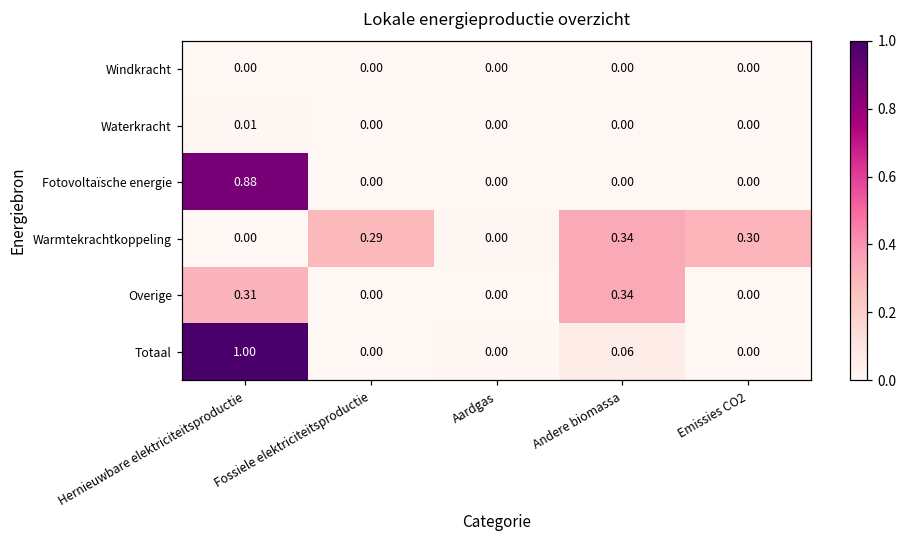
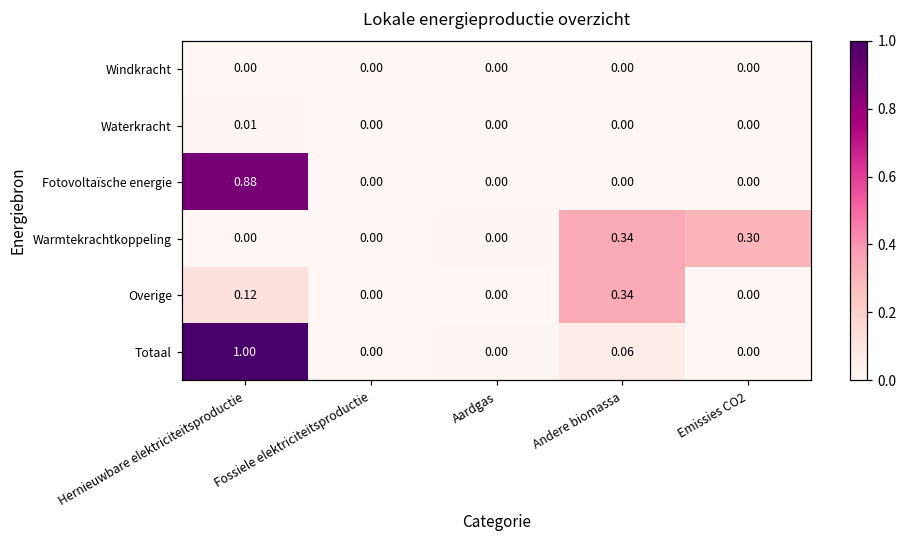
  {
    "Windkracht": {
      "Hernieuwbare elektriciteitsproductie": 0.00,
      "Fossiele elektriciteitsproductie": 0.00,
      "Aardgas": 0.00,
      "Andere biomassa": 0.00,
      "Emissies CO2": 0.00
    },
    "Waterkracht": {
      "Hernieuwbare elektriciteitsproductie": 0.01,
      "Fossiele elektriciteitsproductie": 0.00,
      "Aardgas": 0.00,
      "Andere biomassa": 0.00,
      "Emissies CO2": 0.00
    },
    "Fotovoltaïsche energie": {
      "Hernieuwbare elektriciteitsproductie": 0.88,
      "Fossiele elektriciteitsproductie": 0.00,
      "Aardgas": 0.00,
      "Andere biomassa": 0.00,
      "Emissies CO2": 0.00
    },
    "Warmtekrachtkoppeling": {
      "Hernieuwbare elektriciteitsproductie": 0.00,
-     "Fossiele elektriciteitsproductie": 0.29,
+     "Fossiele elektriciteitsproductie": 0.00,
      "Aardgas": 0.00,
      "Andere biomassa": 0.34,
      "Emissies CO2": 0.30
    },
    "Overige": {
-     "Hernieuwbare elektriciteitsproductie": 0.31,
+     "Hernieuwbare elektriciteitsproductie": 0.12,
      "Fossiele elektriciteitsproductie": 0.00,
      "Aardgas": 0.00,
      "Andere biomassa": 0.34,
      "Emissies CO2": 0.00
    },
    "Totaal": {
      "Hernieuwbare elektriciteitsproductie": 1.00,
      "Fossiele elektriciteitsproductie": 0.00,
      "Aardgas": 0.00,
      "Andere biomassa": 0.06,
      "Emissies CO2": 0.00
    }
  }
